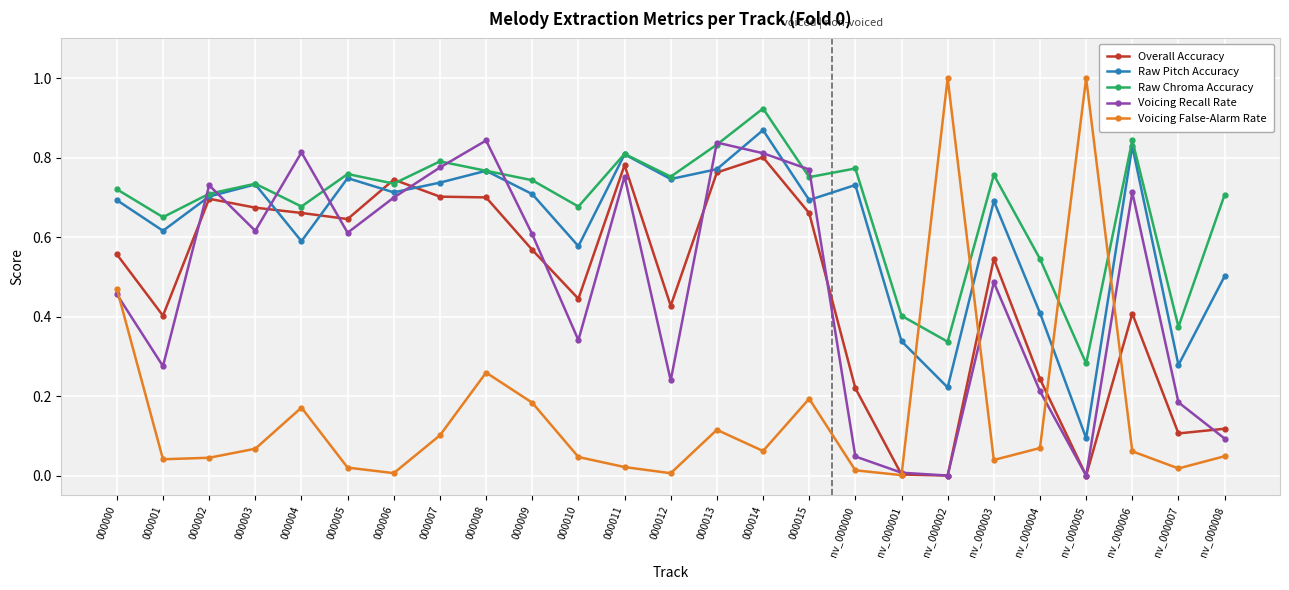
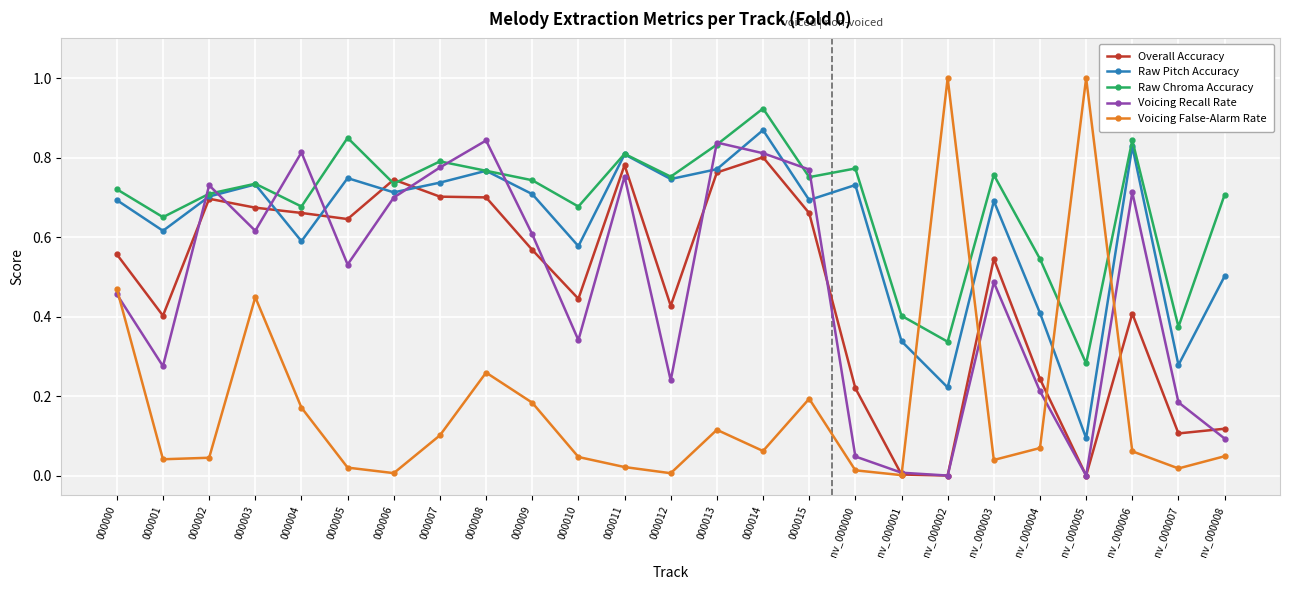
  {
    "Overall Accuracy": {
      "000000": 0.56,
      "000001": 0.40,
      "000003": 0.67,
      "000004": 0.66,
      "000005": 0.65,
      "000006": 0.74,
      "000007": 0.70,
      "000008": 0.70,
      "000009": 0.57,
      "000010": 0.44,
      "000011": 0.78,
      "000012": 0.43,
      "000013": 0.76,
      "000014": 0.80,
      "000015": 0.66,
      "nv_000000": 0.22,
      "nv_000003": 0.55,
      "nv_000004": 0.24,
      "nv_000006": 0.41,
      "nv_000007": 0.11,
      "nv_000008": 0.12
    },
    "Raw Pitch Accuracy": {
      "000000": 0.69,
      "000001": 0.62,
      "000004": 0.59,
      "000005": 0.75,
      "000006": 0.71,
      "000007": 0.74,
      "000009": 0.71,
      "000010": 0.58,
      "000013": 0.77,
      "000014": 0.87,
      "000015": 0.69,
      "nv_000000": 0.73,
      "nv_000001": 0.34,
      "nv_000002": 0.22,
      "nv_000003": 0.69,
      "nv_000004": 0.41,
      "nv_000005": 0.09,
      "nv_000006": 0.83,
      "nv_000007": 0.28,
      "nv_000008": 0.50
    },
    "Raw Chroma Accuracy": {
      "000000": 0.72,
      "000001": 0.65,
      "000002": 0.71,
      "000004": 0.68,
-     "000005": 0.76,
+     "000005": 0.85,
      "000006": 0.73,
      "000007": 0.79,
      "000009": 0.74,
      "000010": 0.68,
      "000014": 0.92,
      "000015": 0.75,
      "nv_000000": 0.77,
      "nv_000001": 0.40,
      "nv_000002": 0.34,
      "nv_000003": 0.76,
      "nv_000004": 0.55,
      "nv_000005": 0.28,
      "nv_000006": 0.84,
      "nv_000007": 0.37,
      "nv_000008": 0.71
    },
    "Voicing Recall Rate": {
      "000000": 0.46,
      "000001": 0.28,
      "000002": 0.73,
      "000003": 0.62,
      "000004": 0.81,
-     "000005": 0.61,
+     "000005": 0.53,
      "000006": 0.70,
      "000007": 0.78,
      "000008": 0.84,
      "000009": 0.61,
      "000010": 0.34,
      "000011": 0.75,
      "000012": 0.24,
      "000014": 0.81,
      "000015": 0.77,
      "nv_000000": 0.05,
      "nv_000003": 0.49,
      "nv_000004": 0.21,
      "nv_000006": 0.71,
      "nv_000007": 0.18,
      "nv_000008": 0.09
    },
    "Voicing False-Alarm Rate": {
      "000000": 0.47,
      "000001": 0.04,
      "000002": 0.04,
-     "000003": 0.07,
+     "000003": 0.45,
      "000004": 0.17,
      "000005": 0.02,
      "000006": 0.01,
      "000007": 0.10,
      "000008": 0.26,
      "000009": 0.18,
      "000010": 0.05,
      "000011": 0.02,
      "000012": 0.01,
      "000013": 0.12,
      "000014": 0.06,
      "000015": 0.19,
      "nv_000000": 0.01,
      "nv_000002": 1.00,
      "nv_000003": 0.04,
      "nv_000004": 0.07,
      "nv_000005": 1.00,
      "nv_000006": 0.06,
      "nv_000007": 0.02,
      "nv_000008": 0.05
    }
  }
